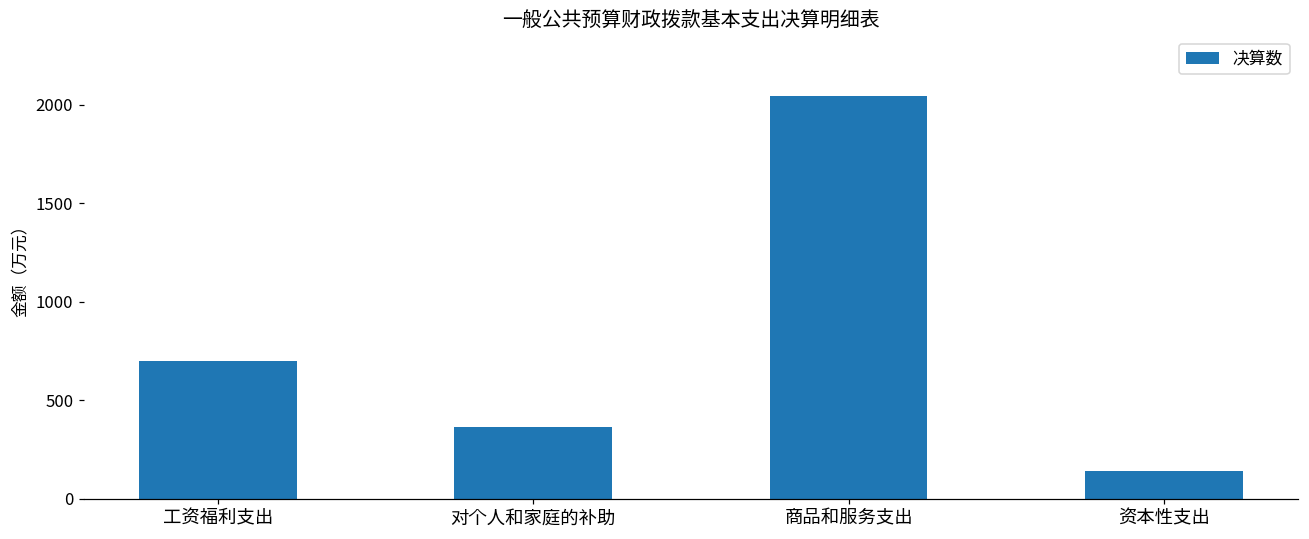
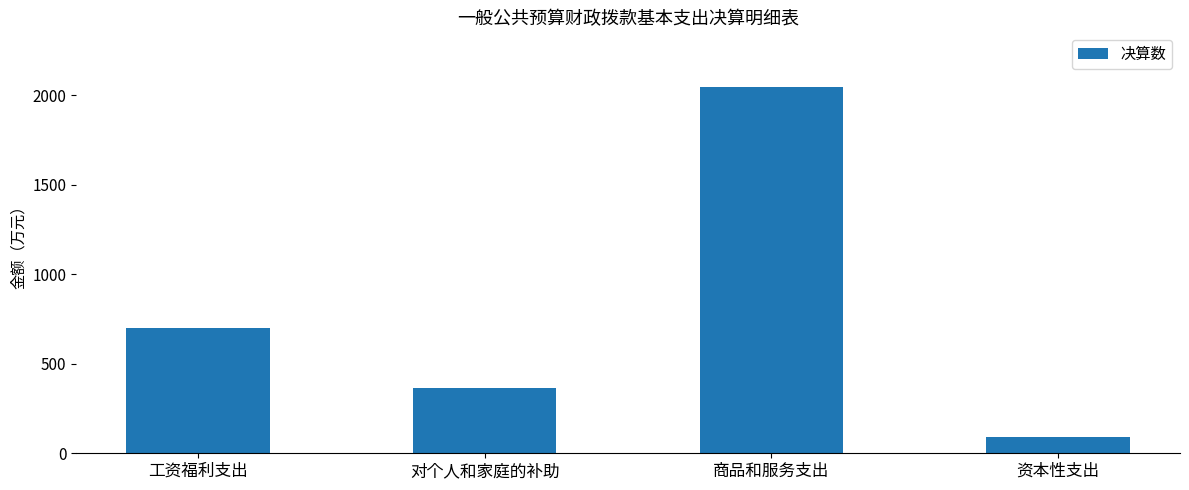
  {
    "工资福利支出": 700,
    "对个人和家庭的补助": 360,
    "商品和服务支出": 2040,
-   "资本性支出": 140
+   "资本性支出": 90
  }
